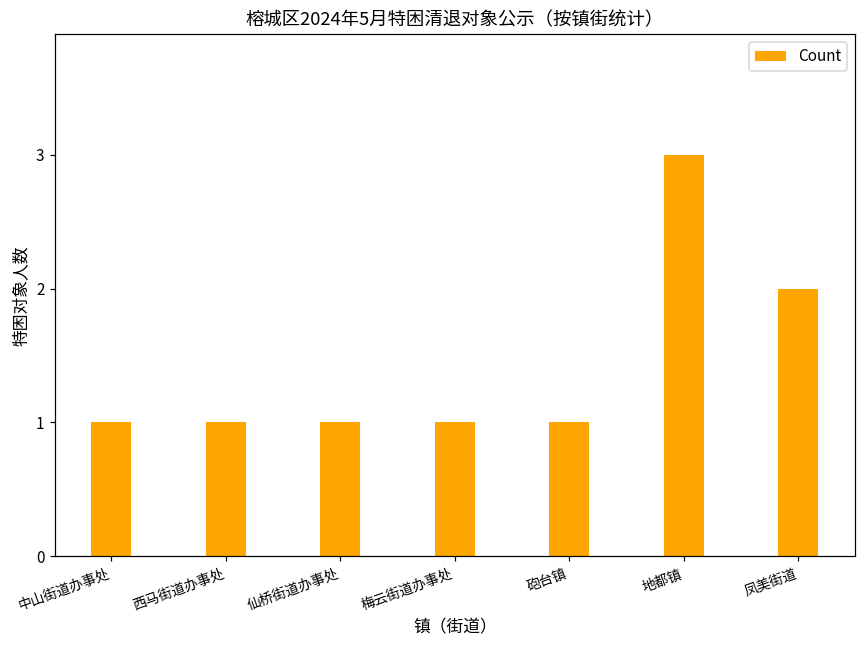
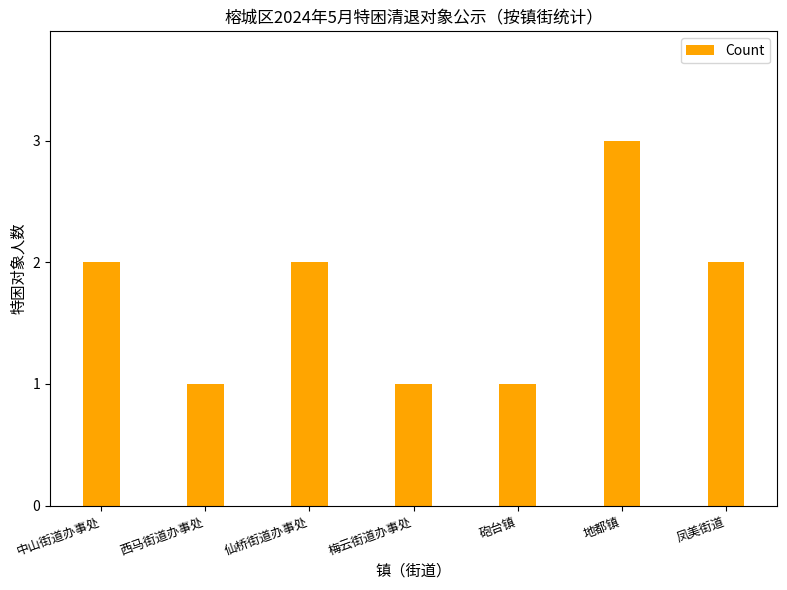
  {
-   "中山街道办事处": 1,
+   "中山街道办事处": 2,
    "西马街道办事处": 1,
-   "仙桥街道办事处": 1,
+   "仙桥街道办事处": 2,
    "梅云街道办事处": 1,
    "砲台镇": 1,
    "地都镇": 3,
    "凤美街道": 2
  }
